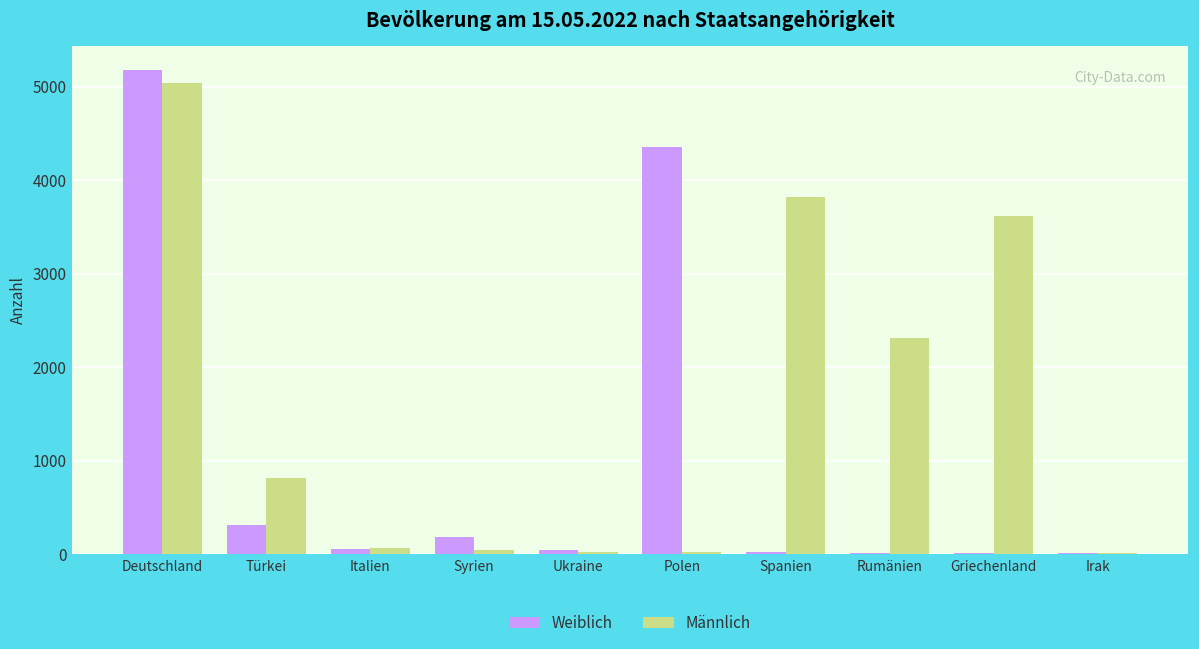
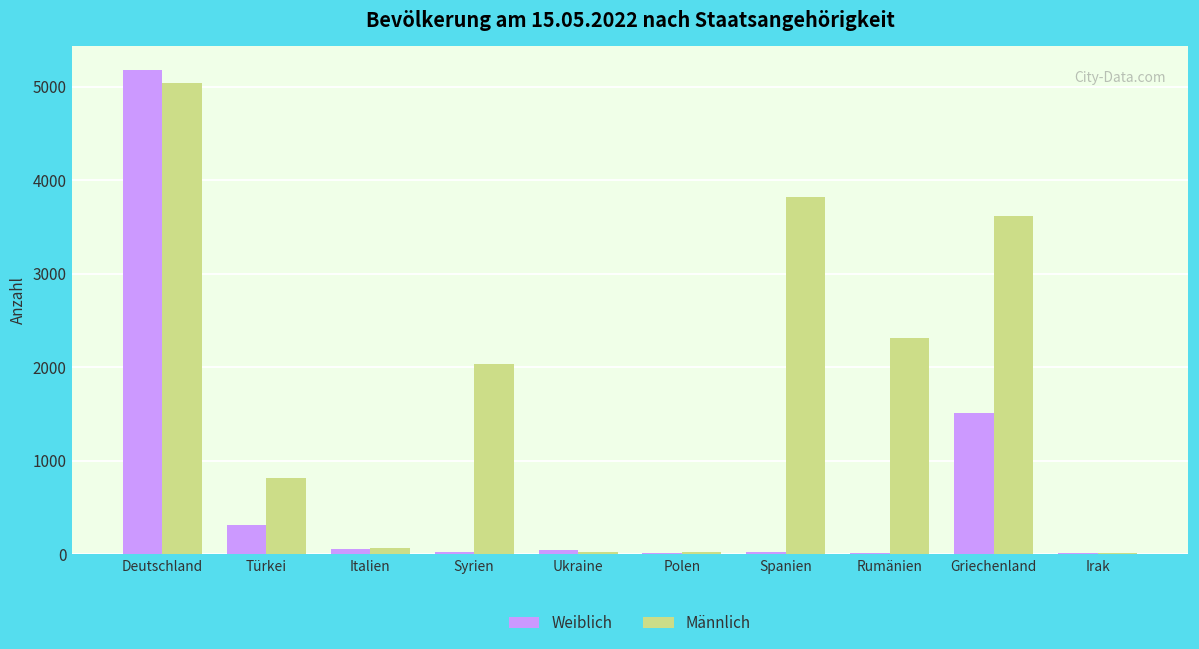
  {
    "Weiblich": {
      "Deutschland": 5200,
      "Türkei": 300,
      "Italien": 100,
-     "Syrien": 200,
+     "Syrien": 0,
      "Ukraine": 0,
-     "Polen": 4400,
-     "Griechenland": 0
+     "Polen": 0,
+     "Griechenland": 1500
    },
    "Männlich": {
      "Deutschland": 5000,
      "Türkei": 800,
      "Italien": 100,
-     "Syrien": 0,
+     "Syrien": 2000,
      "Spanien": 3800,
      "Rumänien": 2300,
      "Griechenland": 3600
    }
  }
